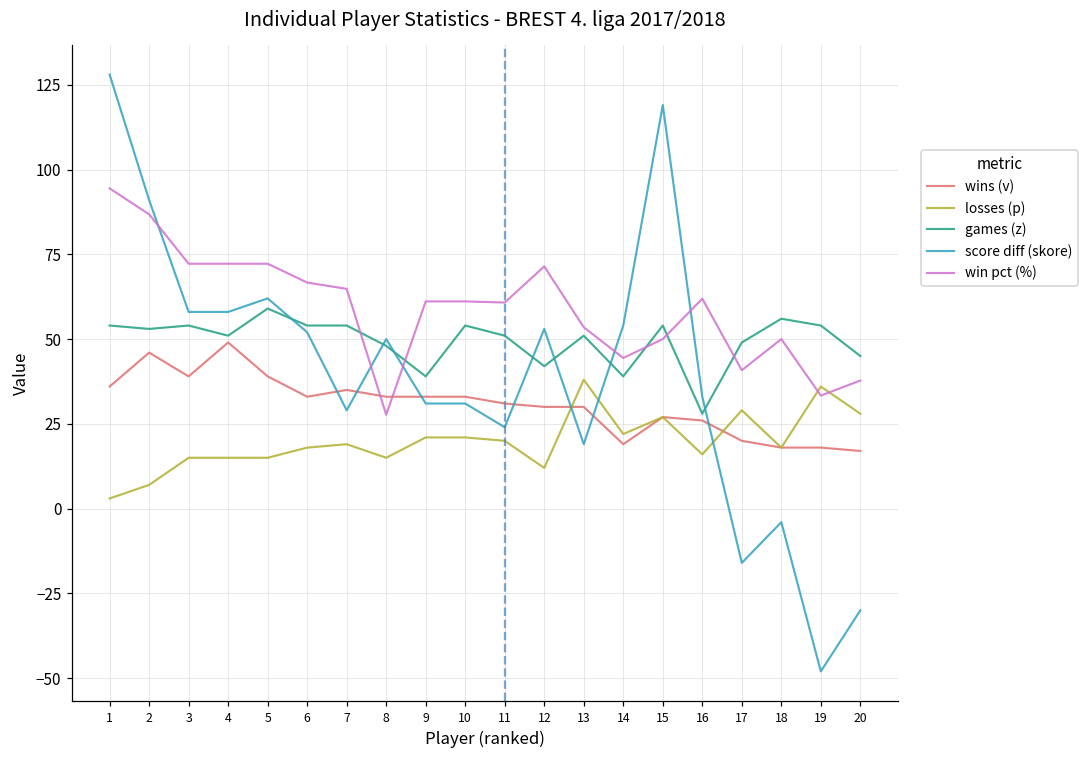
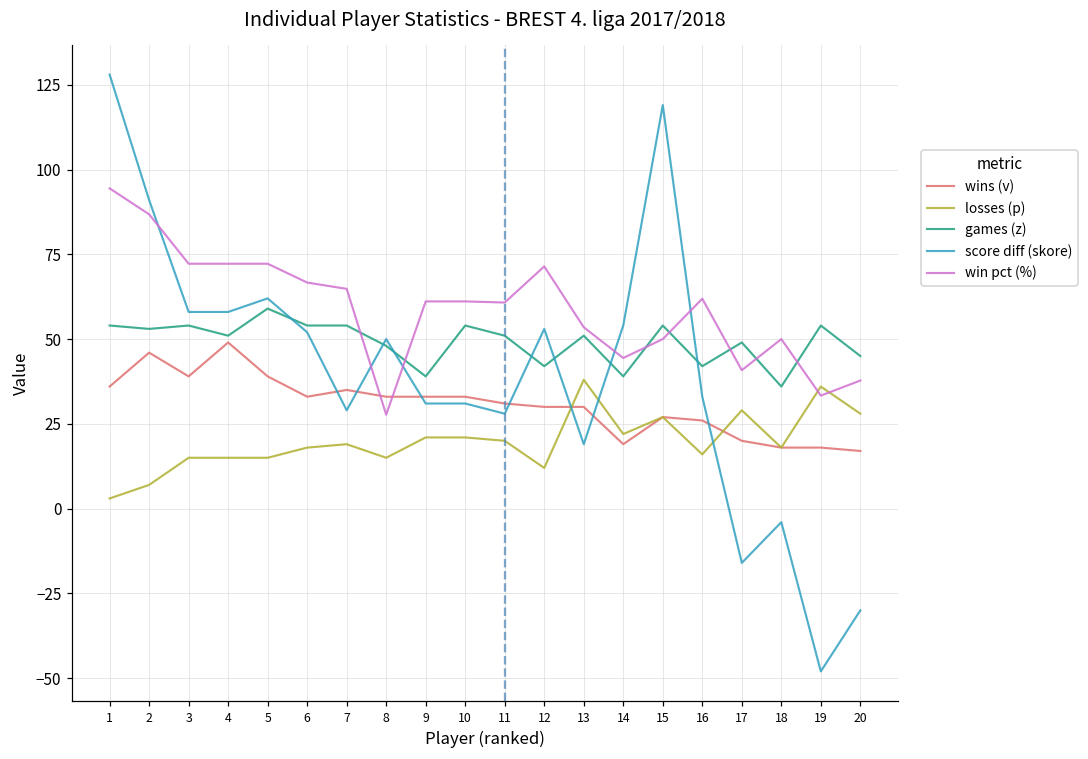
  {
    "wins (v)": {
      "1": 36,
      "2": 46,
      "3": 39,
      "4": 49,
      "5": 39,
      "6": 33,
      "7": 35,
      "8": 33,
      "9": 33,
      "10": 33,
      "11": 31,
      "12": 30,
      "13": 30,
      "14": 19,
      "16": 26,
      "17": 20,
      "19": 18,
      "20": 17
    },
    "losses (p)": {
      "1": 3,
      "2": 7,
      "3": 15,
      "4": 15,
      "5": 15,
      "6": 18,
      "7": 19,
      "8": 15,
      "9": 21,
      "10": 21,
      "11": 20,
      "12": 12,
      "13": 38,
      "14": 22,
      "16": 16,
      "17": 29,
      "19": 36,
      "20": 28
    },
    "games (z)": {
      "1": 54,
      "2": 53,
      "3": 54,
      "4": 51,
      "5": 59,
      "6": 54,
      "7": 54,
      "8": 48,
      "9": 39,
      "10": 54,
      "11": 51,
      "12": 42,
      "13": 51,
      "14": 39,
      "15": 54,
-     "16": 28,
+     "16": 42,
      "17": 49,
-     "18": 56,
+     "18": 36,
      "19": 54,
      "20": 45
    },
    "score diff (skore)": {
      "1": 128,
      "2": 91,
      "3": 58,
      "4": 58,
      "5": 62,
      "6": 52,
      "7": 29,
      "8": 50,
      "9": 31,
      "10": 31,
-     "11": 24,
+     "11": 28,
      "12": 53,
      "13": 19,
      "14": 54,
      "15": 119,
      "16": 33,
      "17": -16,
      "18": -4,
      "19": -48,
      "20": -30
    },
    "win pct (%)": {
      "1": 94,
      "2": 87,
      "3": 72,
      "4": 72,
      "5": 72,
      "6": 67,
      "7": 65,
      "8": 28,
      "9": 61,
      "10": 61,
      "11": 61,
      "12": 71,
      "13": 53,
      "14": 44,
      "15": 50,
      "16": 62,
      "17": 41,
      "18": 50,
      "19": 33,
      "20": 38
    }
  }
